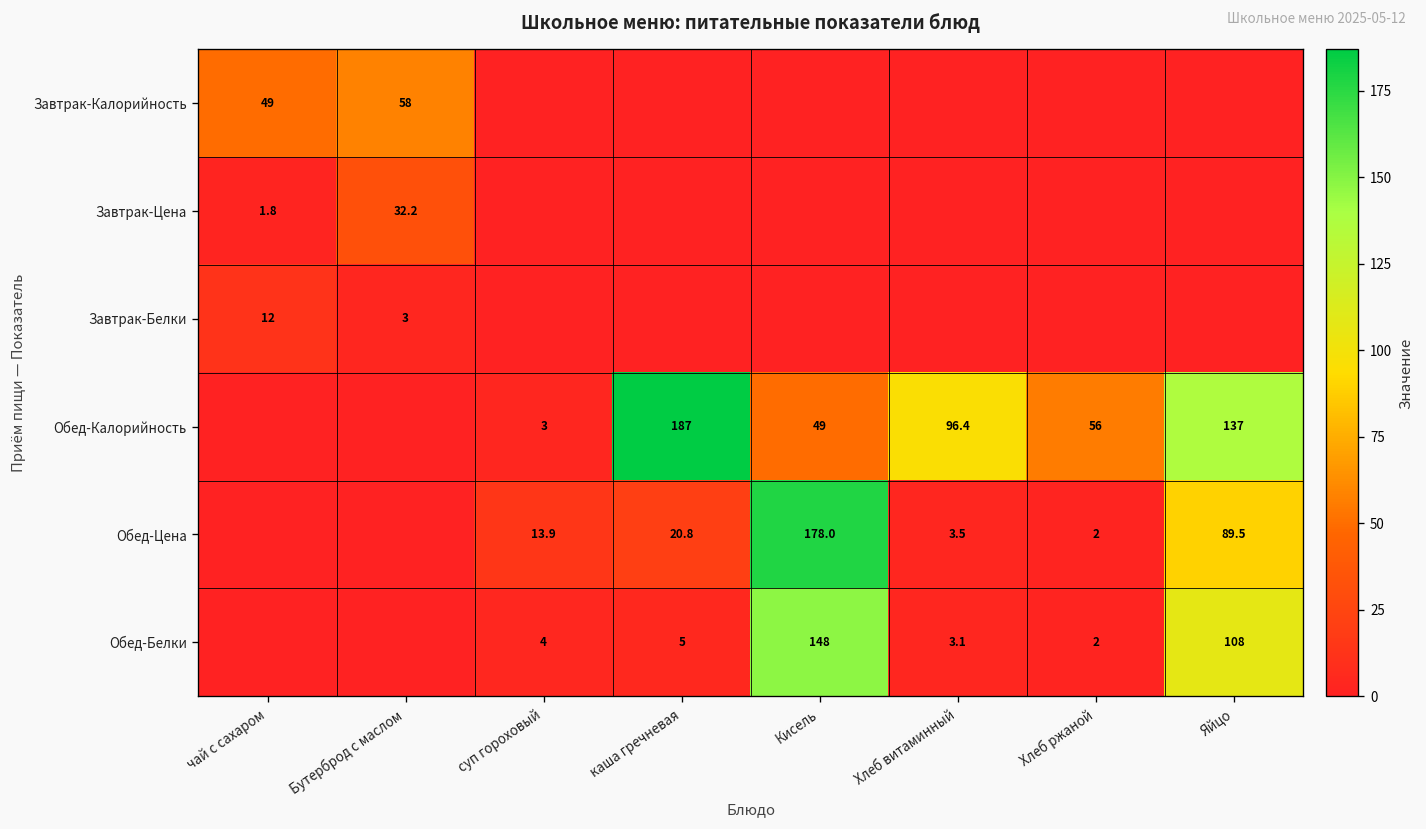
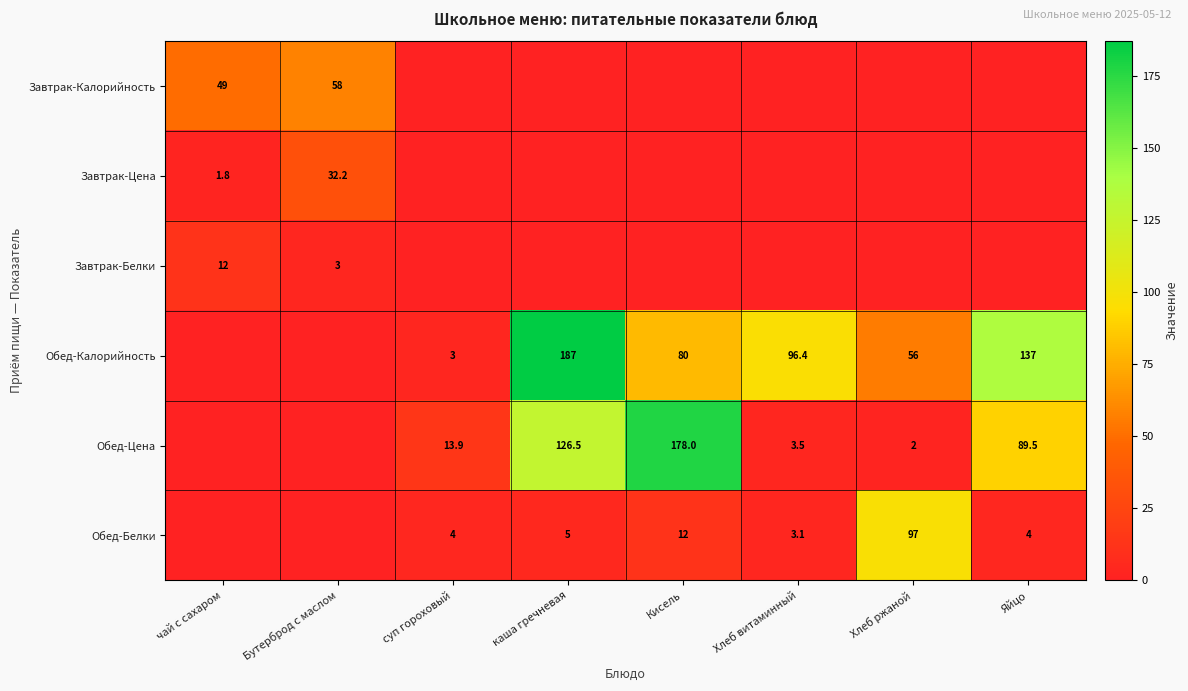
  {
    "Завтрак-Калорийность": {
      "чай с сахаром": 49,
      "Бутерброд с маслом": 58
    },
    "Завтрак-Цена": {
      "чай с сахаром": 1.8,
      "Бутерброд с маслом": 32.2
    },
    "Завтрак-Белки": {
      "чай с сахаром": 12,
      "Бутерброд с маслом": 3
    },
    "Обед-Калорийность": {
      "суп гороховый": 3,
      "каша гречневая": 187,
-     "Кисель": 49,
+     "Кисель": 80,
      "Хлеб витаминный": 96.4,
      "Хлеб ржаной": 56,
      "Яйцо": 137
    },
    "Обед-Цена": {
      "суп гороховый": 13.9,
-     "каша гречневая": 20.8,
+     "каша гречневая": 126.5,
      "Кисель": 178.0,
      "Хлеб витаминный": 3.5,
      "Хлеб ржаной": 2,
      "Яйцо": 89.5
    },
    "Обед-Белки": {
      "суп гороховый": 4,
      "каша гречневая": 5,
-     "Кисель": 148,
+     "Кисель": 12,
      "Хлеб витаминный": 3.1,
-     "Хлеб ржаной": 2,
-     "Яйцо": 108
+     "Хлеб ржаной": 97,
+     "Яйцо": 4
    }
  }
